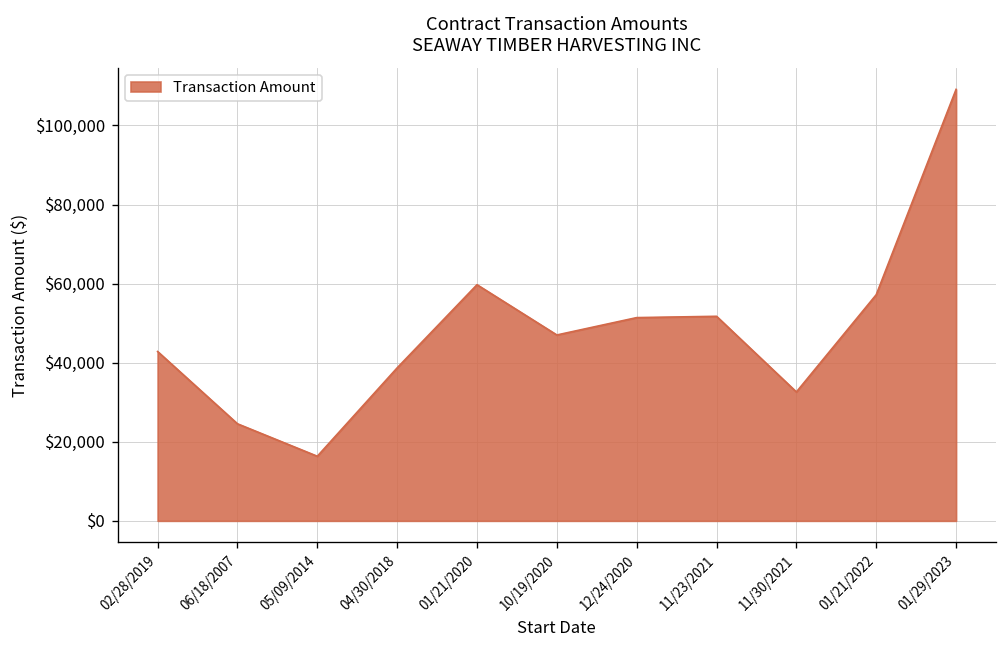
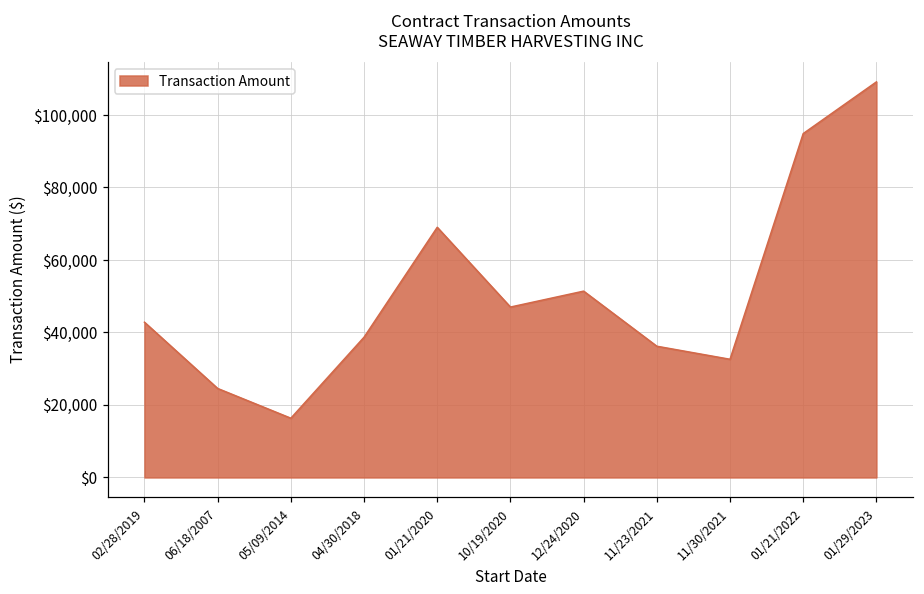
  {
    "02/28/2019": "$43,000",
    "06/18/2007": "$25,000",
    "05/09/2014": "$16,000",
    "04/30/2018": "$39,000",
-   "01/21/2020": "$60,000",
+   "01/21/2020": "$69,000",
    "10/19/2020": "$47,000",
    "12/24/2020": "$51,000",
-   "11/23/2021": "$52,000",
+   "11/23/2021": "$36,000",
    "11/30/2021": "$33,000",
-   "01/21/2022": "$57,000",
+   "01/21/2022": "$95,000",
    "01/29/2023": "$109,000"
  }
